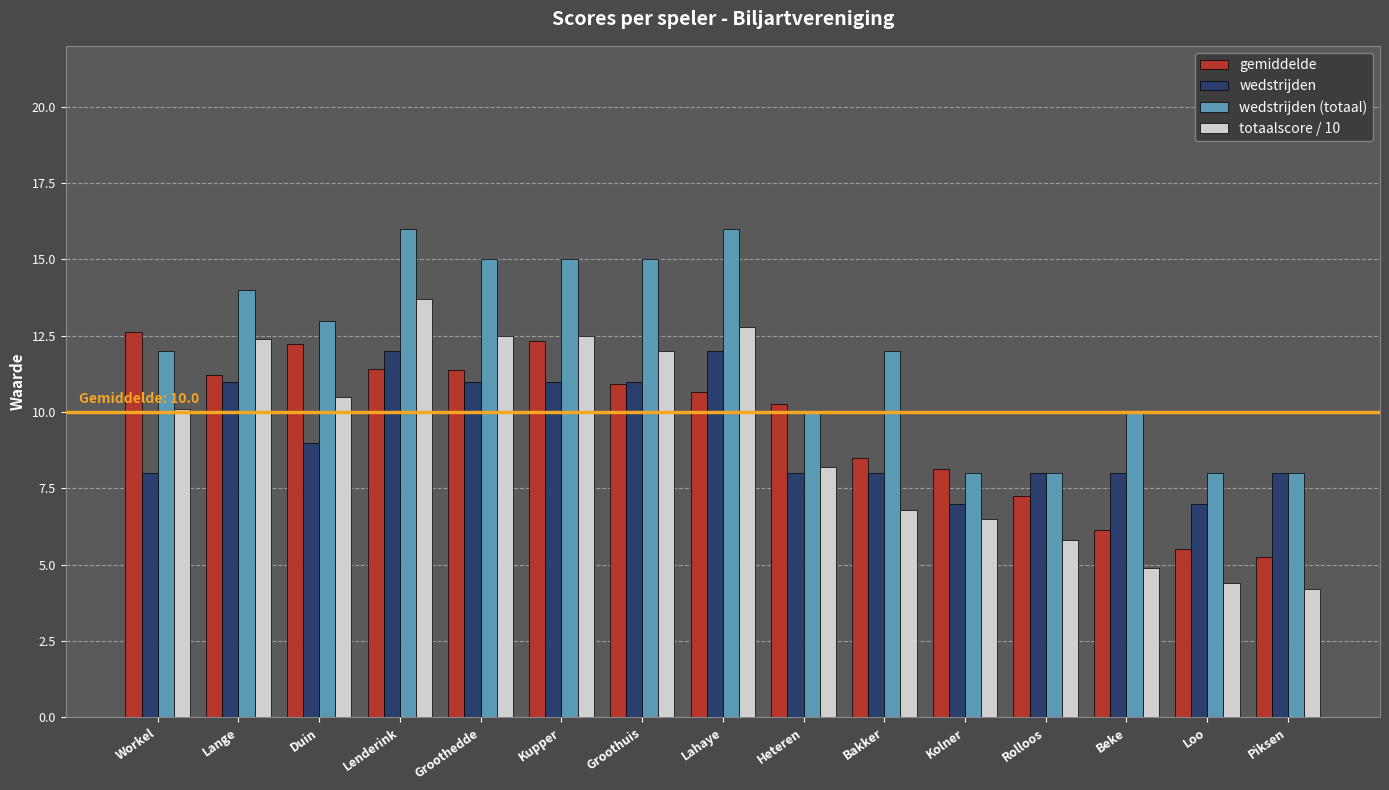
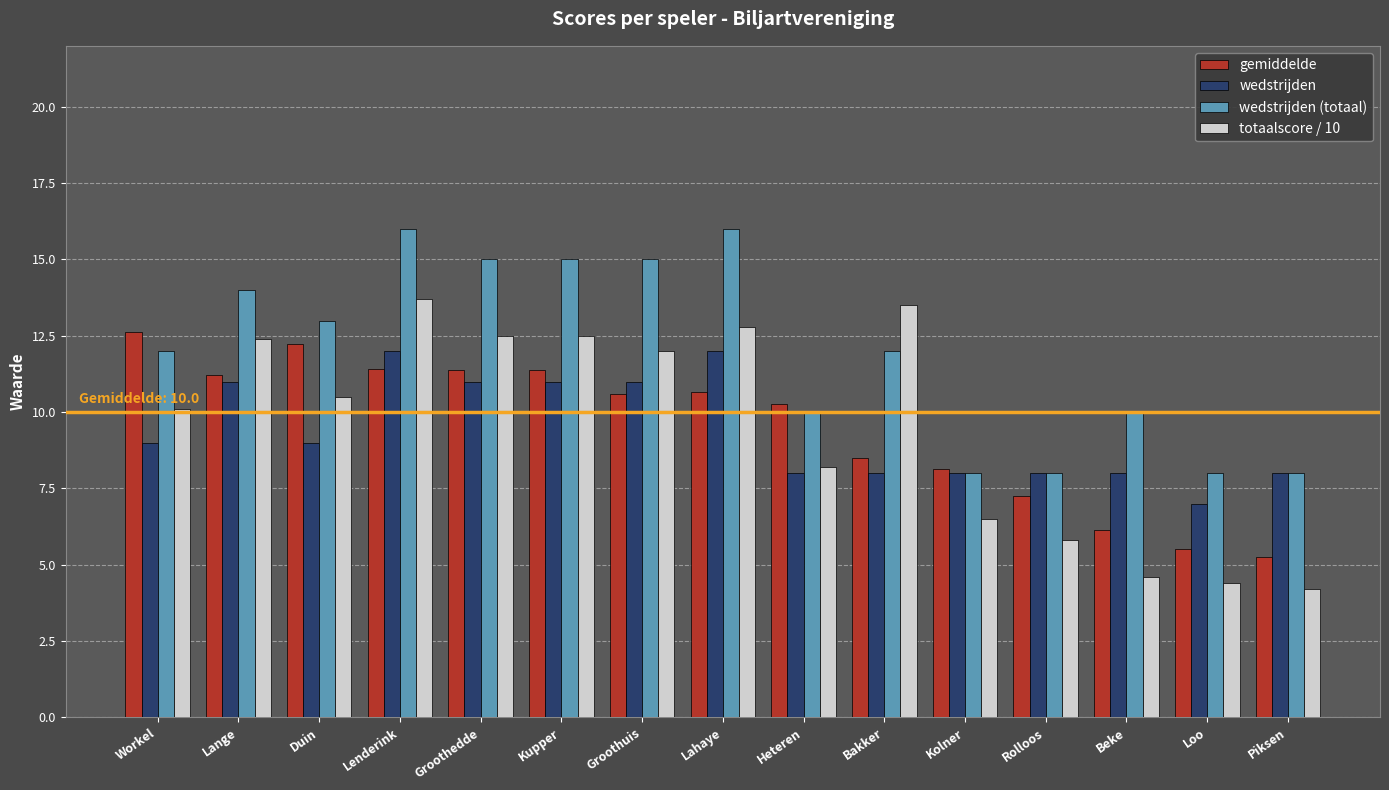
  {
    "gemiddelde": {
      "Lange": 11.2,
      "Duin": 12.2,
      "Lenderink": 11.4,
      "Groothedde": 11.4,
-     "Kupper": 12.3,
-     "Groothuis": 10.9,
+     "Kupper": 11.4,
+     "Groothuis": 10.6,
      "Lahaye": 10.7,
      "Heteren": 10.3,
      "Bakker": 8.5,
      "Kolner": 8.1,
      "Rolloos": 7.3,
      "Beke": 6.1,
      "Loo": 5.5,
      "Piksen": 5.3
    },
    "wedstrijden": {
-     "Workel": 8,
+     "Workel": 9,
      "Lange": 11,
      "Duin": 9,
      "Lenderink": 12,
      "Groothedde": 11,
      "Kupper": 11,
      "Groothuis": 11,
      "Lahaye": 12,
      "Heteren": 8,
      "Bakker": 8,
-     "Kolner": 7,
+     "Kolner": 8,
      "Rolloos": 8,
      "Beke": 8,
      "Loo": 7,
      "Piksen": 8
    },
    "wedstrijden (totaal)": {
      "Workel": 12.0,
      "Lange": 14.0,
      "Duin": 13.0,
      "Lenderink": 16.0,
      "Groothedde": 15.0,
      "Kupper": 15.0,
      "Groothuis": 15.0,
      "Lahaye": 16.0,
      "Heteren": 10.0,
      "Bakker": 12.0,
      "Kolner": 8.0,
      "Rolloos": 8.0,
      "Beke": 10.0,
      "Loo": 8.0,
      "Piksen": 8.0
    },
    "totaalscore / 10": {
      "Workel": 10.1,
      "Lange": 12.4,
      "Duin": 10.5,
      "Lenderink": 13.7,
      "Groothedde": 12.5,
      "Kupper": 12.5,
      "Groothuis": 12.0,
      "Lahaye": 12.8,
      "Heteren": 8.2,
-     "Bakker": 6.8,
+     "Bakker": 13.5,
      "Kolner": 6.5,
      "Rolloos": 5.8,
-     "Beke": 4.9,
+     "Beke": 4.6,
      "Loo": 4.4,
      "Piksen": 4.2
    }
  }
